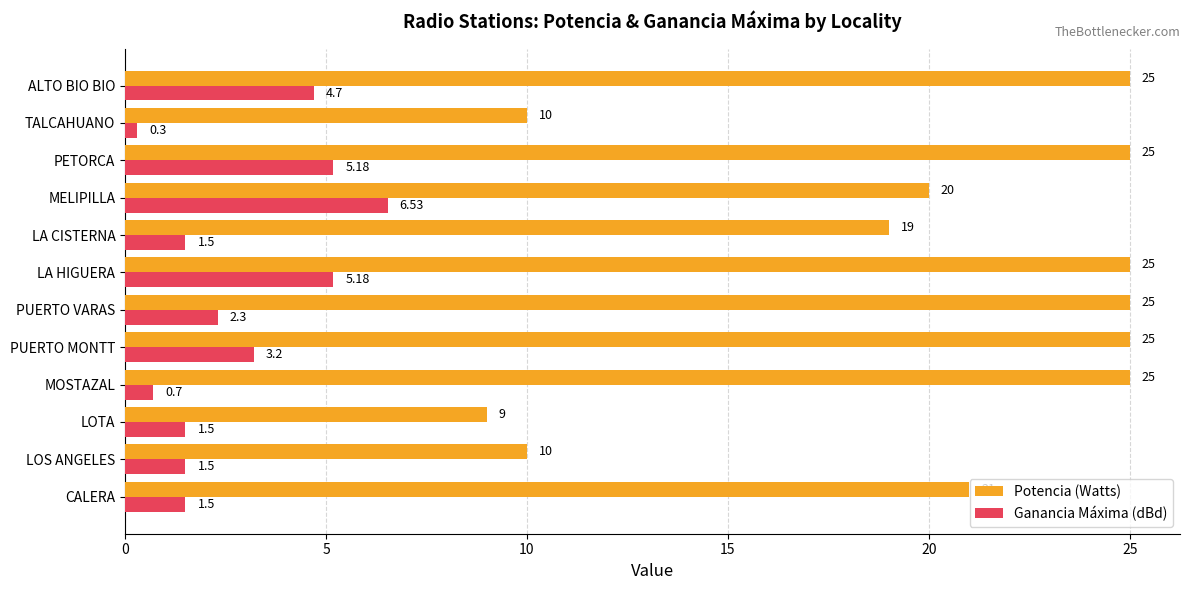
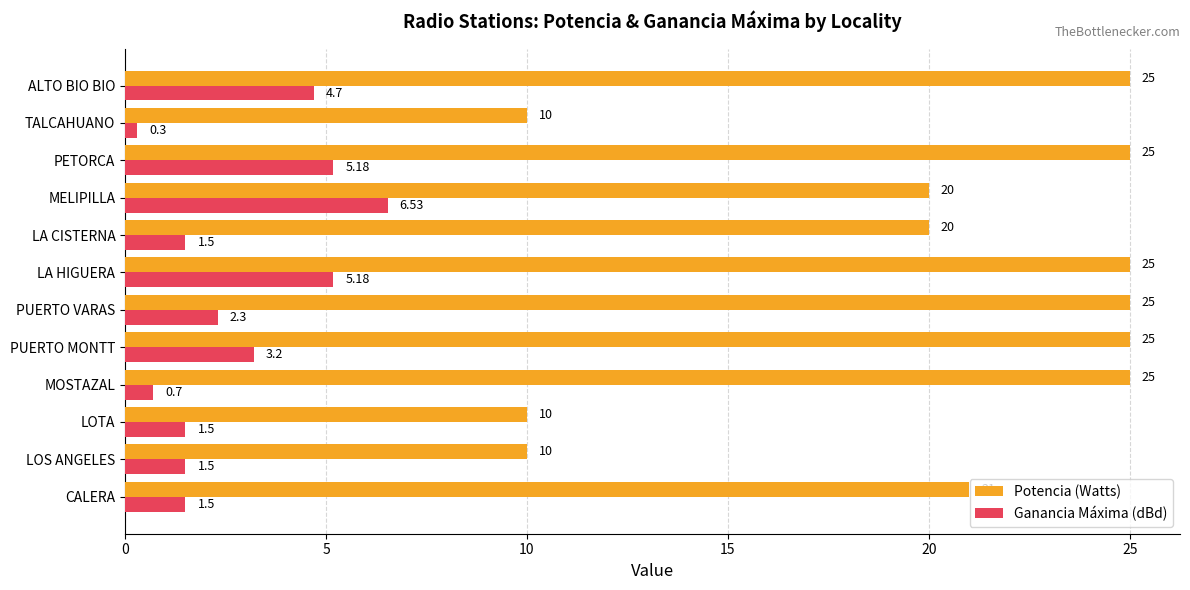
  {
    "Potencia (Watts)": {
      "ALTO BIO BIO": 25,
      "TALCAHUANO": 10,
      "PETORCA": 25,
      "MELIPILLA": 20,
-     "LA CISTERNA": 19,
+     "LA CISTERNA": 20,
      "LA HIGUERA": 25,
      "PUERTO VARAS": 25,
      "PUERTO MONTT": 25,
      "MOSTAZAL": 25,
-     "LOTA": 9,
+     "LOTA": 10,
      "LOS ANGELES": 10
    },
    "Ganancia Máxima (dBd)": {
      "ALTO BIO BIO": 4.7,
      "TALCAHUANO": 0.3,
      "PETORCA": 5.18,
      "MELIPILLA": 6.53,
      "LA CISTERNA": 1.5,
      "LA HIGUERA": 5.18,
      "PUERTO VARAS": 2.3,
      "PUERTO MONTT": 3.2,
      "MOSTAZAL": 0.7,
      "LOTA": 1.5,
      "LOS ANGELES": 1.5,
      "CALERA": 1.5
    }
  }
